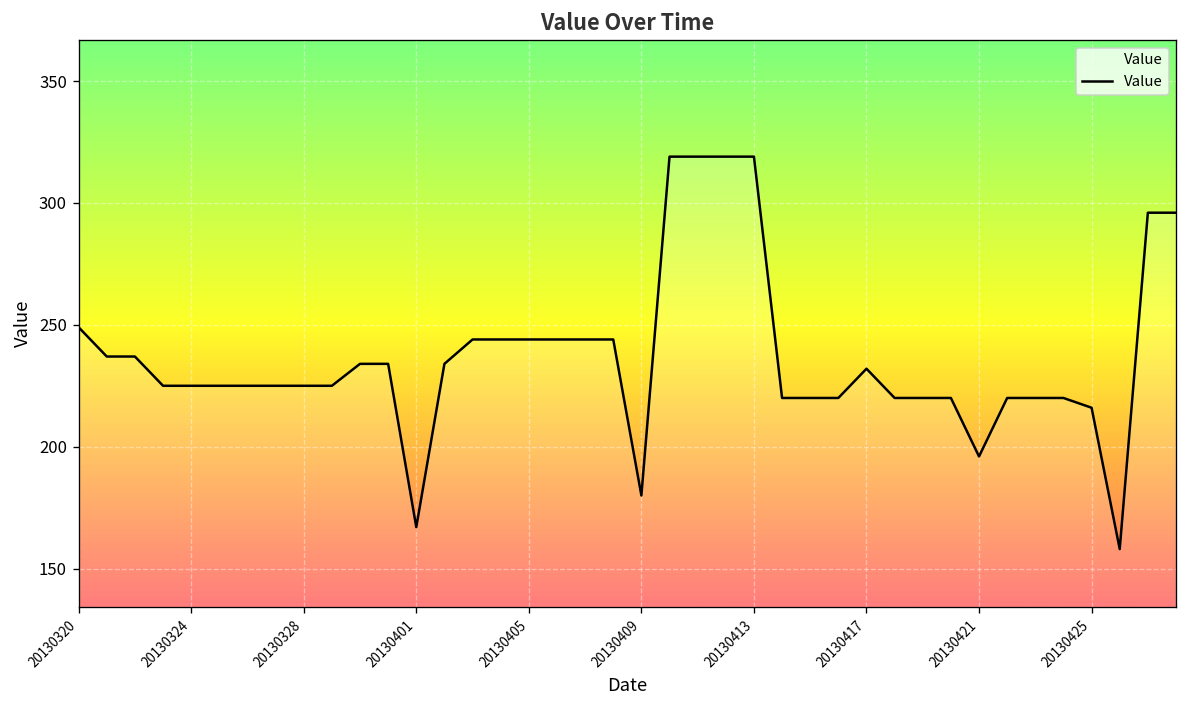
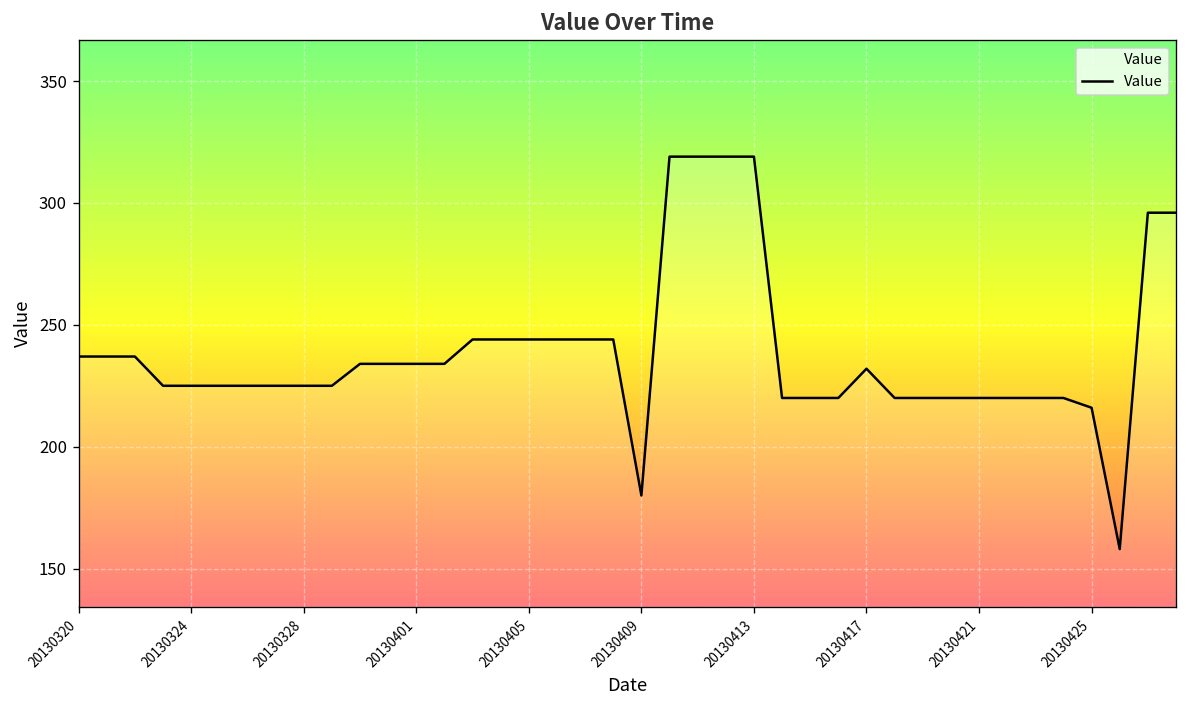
  {
-   "20130320": 249,
+   "20130320": 237,
    "20130328": 225,
-   "20130401": 167,
+   "20130401": 234,
    "20130405": 244,
    "20130409": 180,
    "20130413": 319,
    "20130417": 232,
-   "20130421": 196,
+   "20130421": 220,
    "20130425": 216
  }
